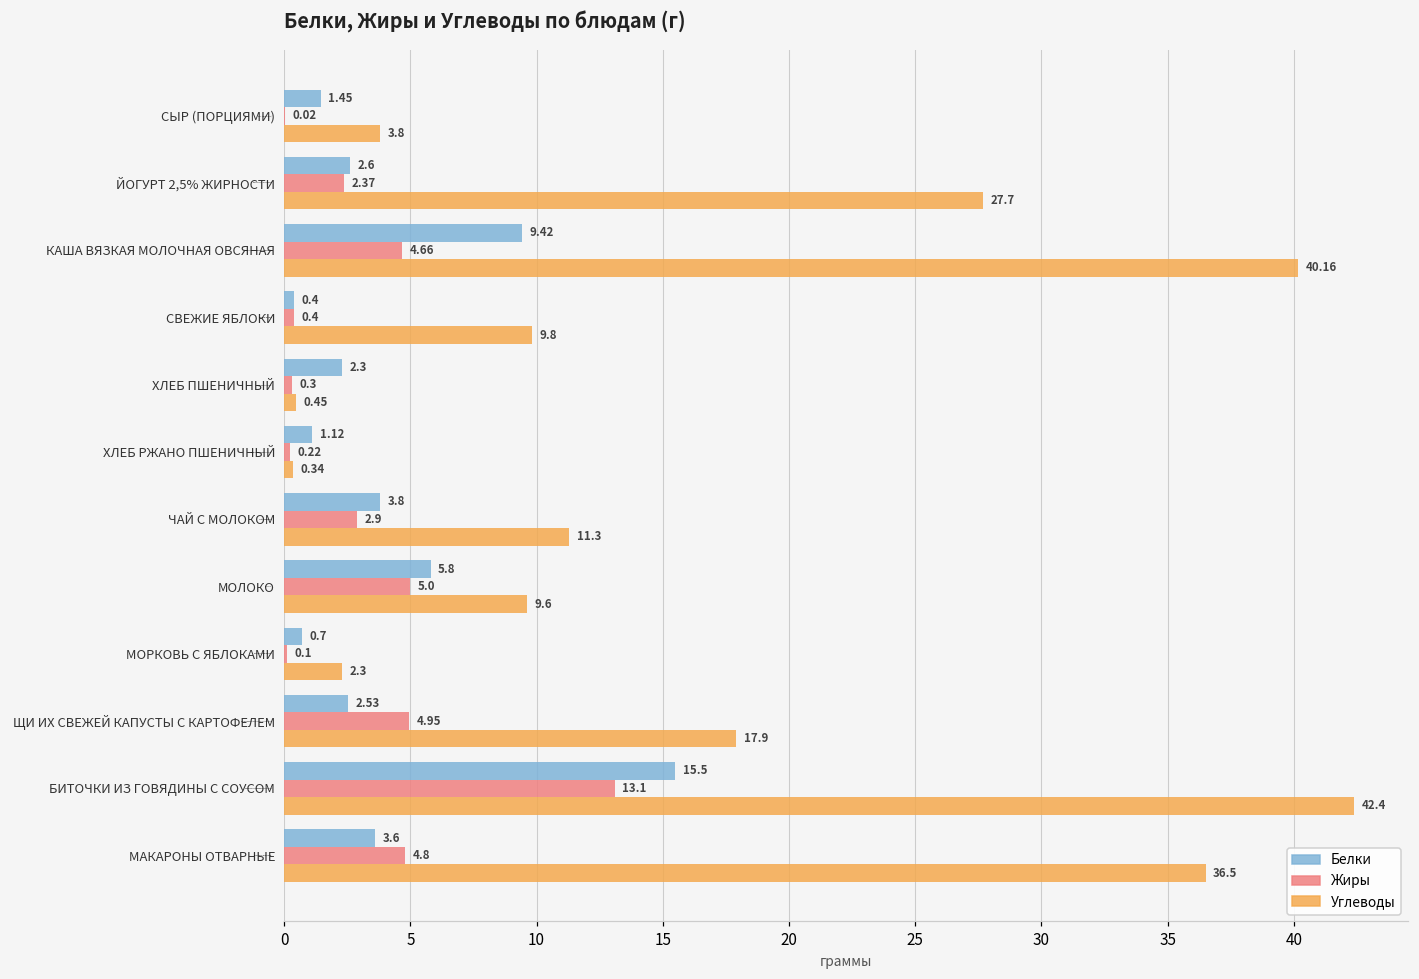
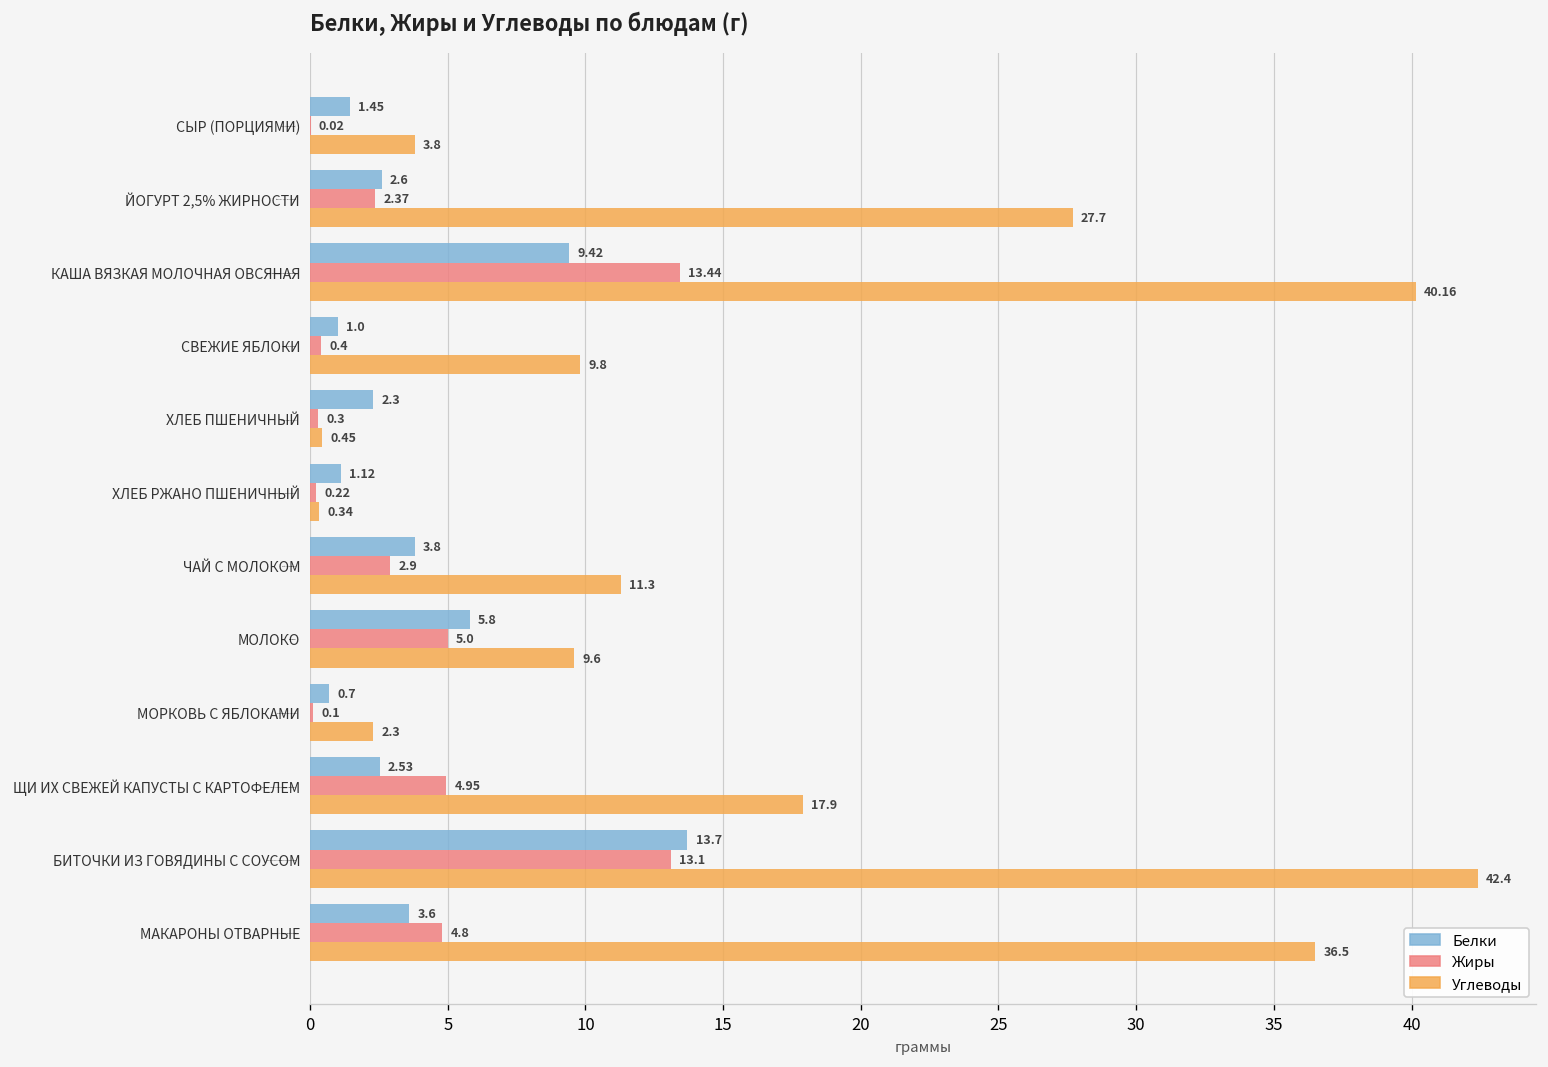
  {
    "Белки": {
      "СЫР (ПОРЦИЯМИ)": 1.45,
      "ЙОГУРТ 2,5% ЖИРНОСТИ": 2.6,
      "КАША ВЯЗКАЯ МОЛОЧНАЯ ОВСЯНАЯ": 9.42,
-     "СВЕЖИЕ ЯБЛОКИ": 0.4,
+     "СВЕЖИЕ ЯБЛОКИ": 1.0,
      "ХЛЕБ ПШЕНИЧНЫЙ": 2.3,
      "ХЛЕБ РЖАНО ПШЕНИЧНЫЙ": 1.12,
      "ЧАЙ С МОЛОКОМ": 3.8,
      "МОЛОКО": 5.8,
      "МОРКОВЬ С ЯБЛОКАМИ": 0.7,
      "ЩИ ИХ СВЕЖЕЙ КАПУСТЫ С КАРТОФЕЛЕМ": 2.53,
-     "БИТОЧКИ ИЗ ГОВЯДИНЫ С СОУСОМ": 15.5,
+     "БИТОЧКИ ИЗ ГОВЯДИНЫ С СОУСОМ": 13.7,
      "МАКАРОНЫ ОТВАРНЫЕ": 3.6
    },
    "Жиры": {
      "СЫР (ПОРЦИЯМИ)": 0.02,
      "ЙОГУРТ 2,5% ЖИРНОСТИ": 2.37,
-     "КАША ВЯЗКАЯ МОЛОЧНАЯ ОВСЯНАЯ": 4.66,
+     "КАША ВЯЗКАЯ МОЛОЧНАЯ ОВСЯНАЯ": 13.44,
      "СВЕЖИЕ ЯБЛОКИ": 0.4,
      "ХЛЕБ ПШЕНИЧНЫЙ": 0.3,
      "ХЛЕБ РЖАНО ПШЕНИЧНЫЙ": 0.22,
      "ЧАЙ С МОЛОКОМ": 2.9,
      "МОЛОКО": 5.0,
      "МОРКОВЬ С ЯБЛОКАМИ": 0.1,
      "ЩИ ИХ СВЕЖЕЙ КАПУСТЫ С КАРТОФЕЛЕМ": 4.95,
      "БИТОЧКИ ИЗ ГОВЯДИНЫ С СОУСОМ": 13.1,
      "МАКАРОНЫ ОТВАРНЫЕ": 4.8
    },
    "Углеводы": {
      "СЫР (ПОРЦИЯМИ)": 3.8,
      "ЙОГУРТ 2,5% ЖИРНОСТИ": 27.7,
      "КАША ВЯЗКАЯ МОЛОЧНАЯ ОВСЯНАЯ": 40.16,
      "СВЕЖИЕ ЯБЛОКИ": 9.8,
      "ХЛЕБ ПШЕНИЧНЫЙ": 0.45,
      "ХЛЕБ РЖАНО ПШЕНИЧНЫЙ": 0.34,
      "ЧАЙ С МОЛОКОМ": 11.3,
      "МОЛОКО": 9.6,
      "МОРКОВЬ С ЯБЛОКАМИ": 2.3,
      "ЩИ ИХ СВЕЖЕЙ КАПУСТЫ С КАРТОФЕЛЕМ": 17.9,
      "БИТОЧКИ ИЗ ГОВЯДИНЫ С СОУСОМ": 42.4,
      "МАКАРОНЫ ОТВАРНЫЕ": 36.5
    }
  }
